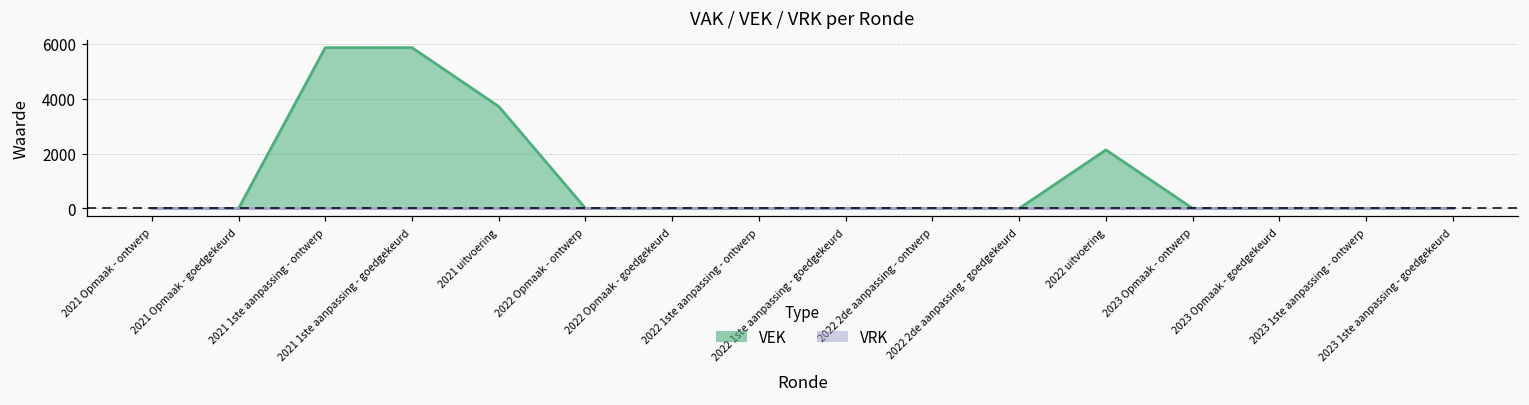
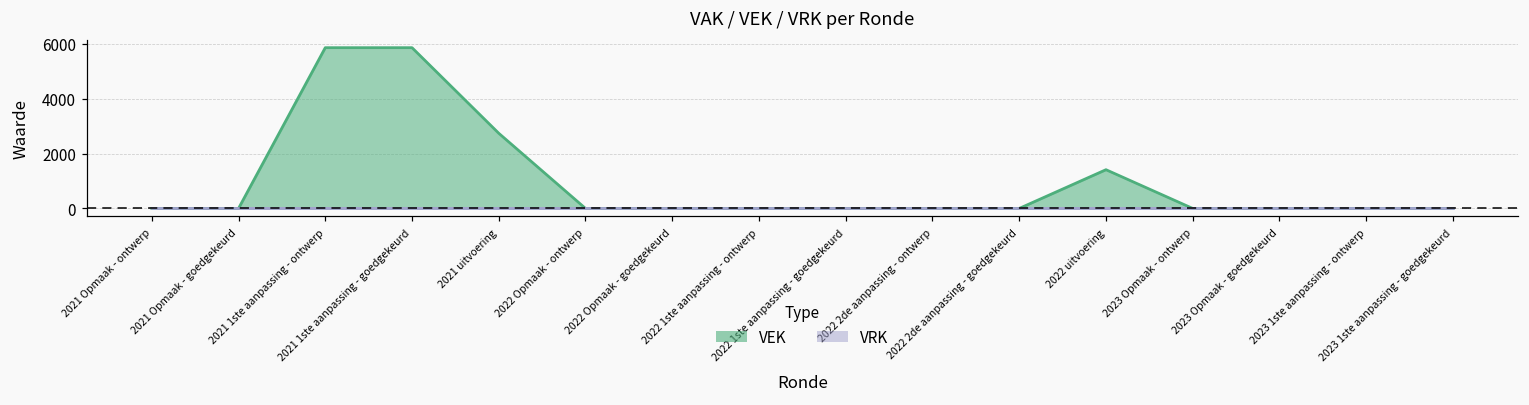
  {
    "VEK": {
      "2021 1ste aanpassing - ontwerp": 5900,
      "2021 1ste aanpassing - goedgekeurd": 5900,
-     "2021 uitvoering": 3700,
-     "2022 uitvoering": 2100
+     "2021 uitvoering": 2700,
+     "2022 uitvoering": 1400
    },
    "VRK": {
      "2021 1ste aanpassing - ontwerp": 0,
      "2021 1ste aanpassing - goedgekeurd": 0,
      "2021 uitvoering": 0,
      "2022 uitvoering": 0
    }
  }
